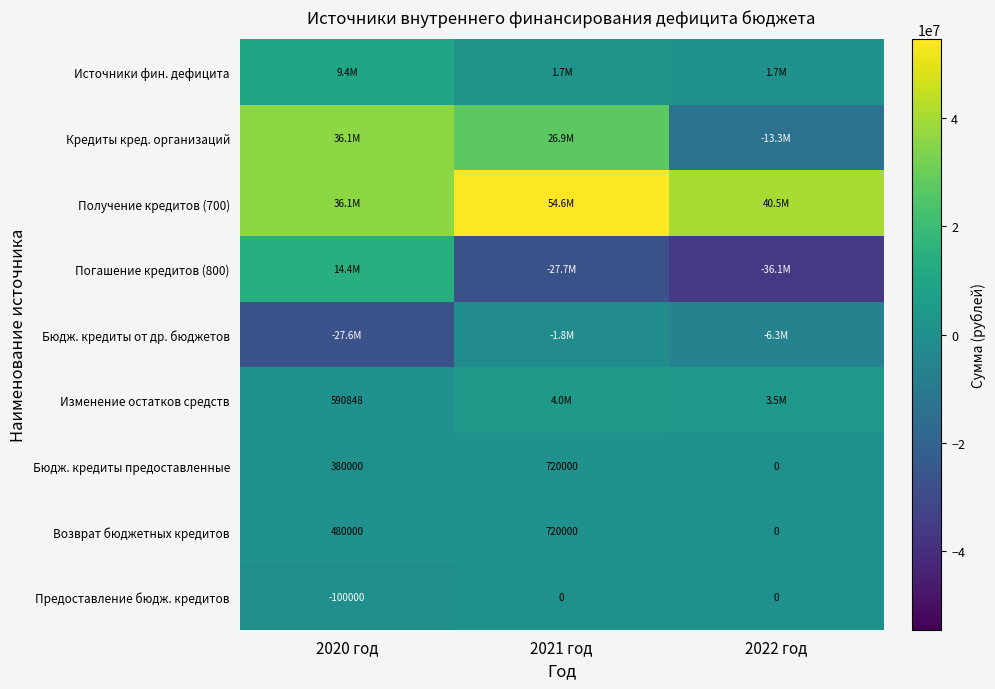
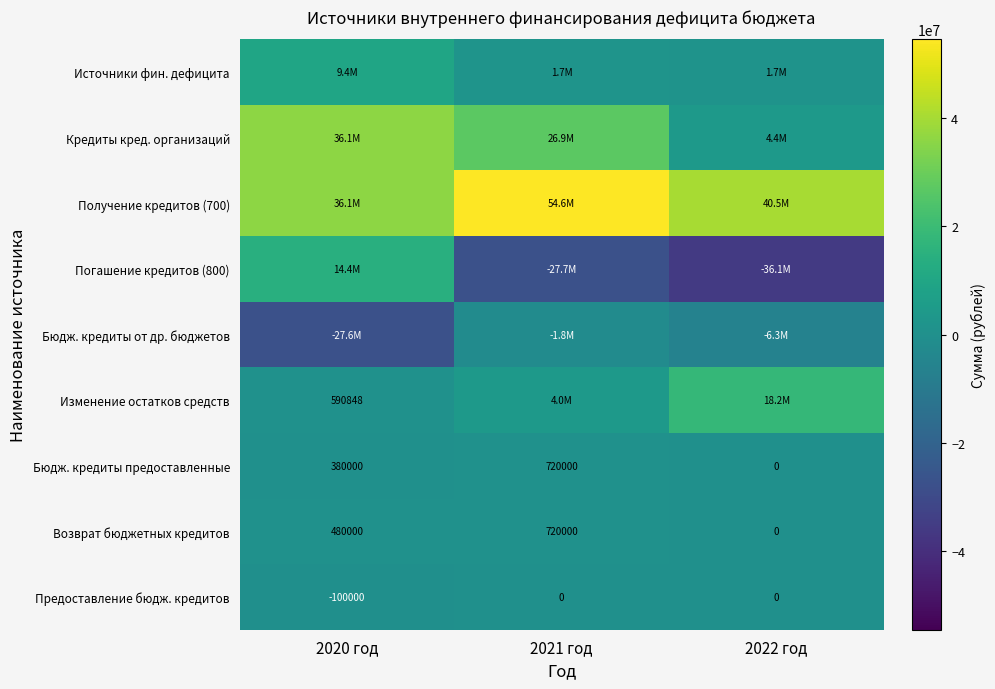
  {
    "Источники фин. дефицита": {
      "2020 год": "9.4M",
      "2021 год": "1.7M",
      "2022 год": "1.7M"
    },
    "Кредиты кред. организаций": {
      "2020 год": "36.1M",
      "2021 год": "26.9M",
-     "2022 год": "-13.3M"
+     "2022 год": "4.4M"
    },
    "Получение кредитов (700)": {
      "2020 год": "36.1M",
      "2021 год": "54.6M",
      "2022 год": "40.5M"
    },
    "Погашение кредитов (800)": {
      "2020 год": "14.4M",
      "2021 год": "-27.7M",
      "2022 год": "-36.1M"
    },
    "Бюдж. кредиты от др. бюджетов": {
      "2020 год": "-27.6M",
      "2021 год": "-1.8M",
      "2022 год": "-6.3M"
    },
    "Изменение остатков средств": {
      "2020 год": "590848",
      "2021 год": "4.0M",
-     "2022 год": "3.5M"
+     "2022 год": "18.2M"
    },
    "Бюдж. кредиты предоставленные": {
      "2020 год": "380000",
      "2021 год": "720000",
      "2022 год": "0"
    },
    "Возврат бюджетных кредитов": {
      "2020 год": "480000",
      "2021 год": "720000",
      "2022 год": "0"
    },
    "Предоставление бюдж. кредитов": {
      "2020 год": "-100000",
      "2021 год": "0",
      "2022 год": "0"
    }
  }
